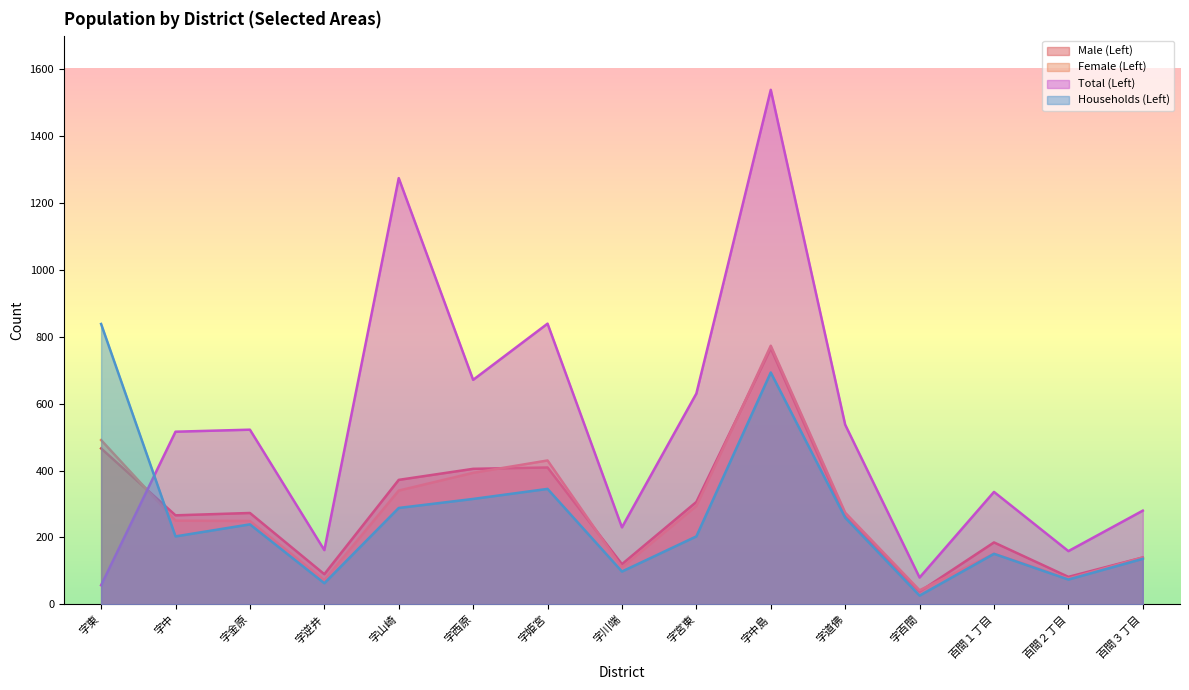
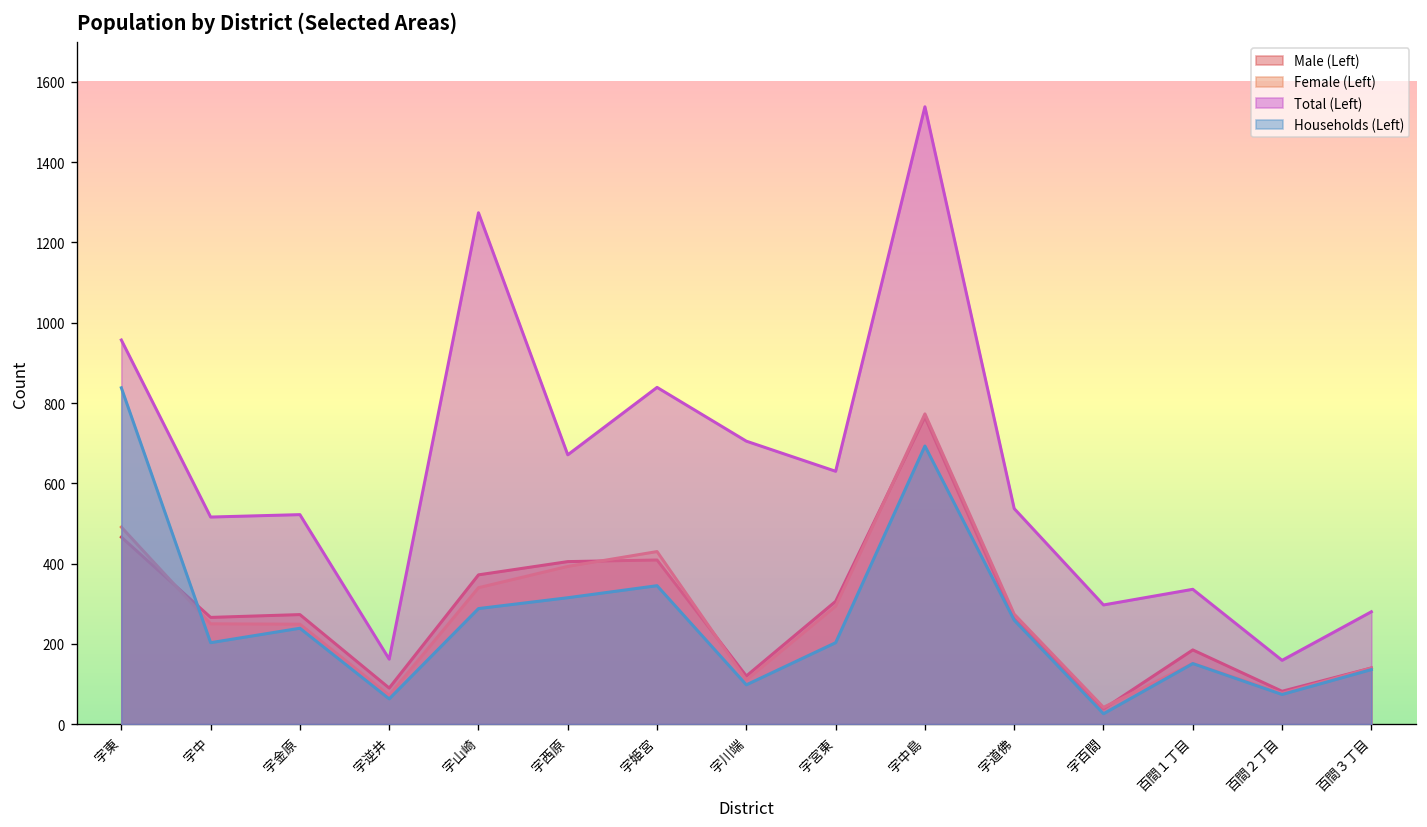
  {
    "Total (Left)": {
-     "字東": 60,
+     "字東": 960,
      "字中": 520,
      "字金原": 520,
      "字逆井": 160,
      "字山崎": 1270,
      "字西原": 670,
      "字姫宮": 840,
-     "字川端": 230,
+     "字川端": 710,
      "字宮東": 630,
      "字中島": 1540,
      "字道佛": 540,
-     "字百間": 80,
+     "字百間": 300,
      "百間１丁目": 340,
      "百間２丁目": 160,
      "百間３丁目": 280
    },
    "Households (Left)": {
      "字東": 840,
      "字中": 200,
      "字金原": 240,
      "字逆井": 60,
      "字山崎": 290,
      "字西原": 320,
      "字姫宮": 350,
      "字川端": 100,
      "字宮東": 200,
      "字中島": 690,
      "字百間": 30
    }
  }
